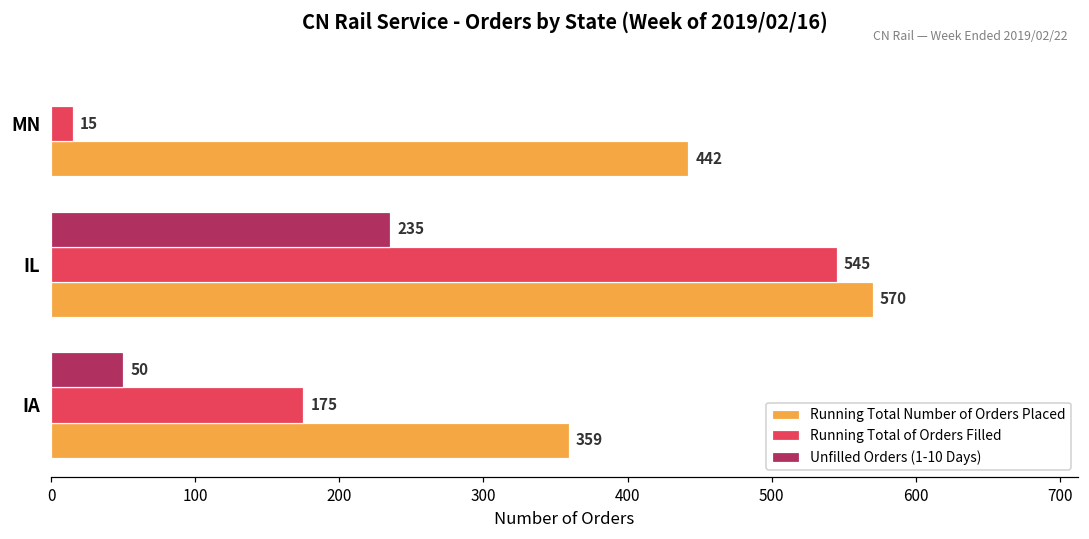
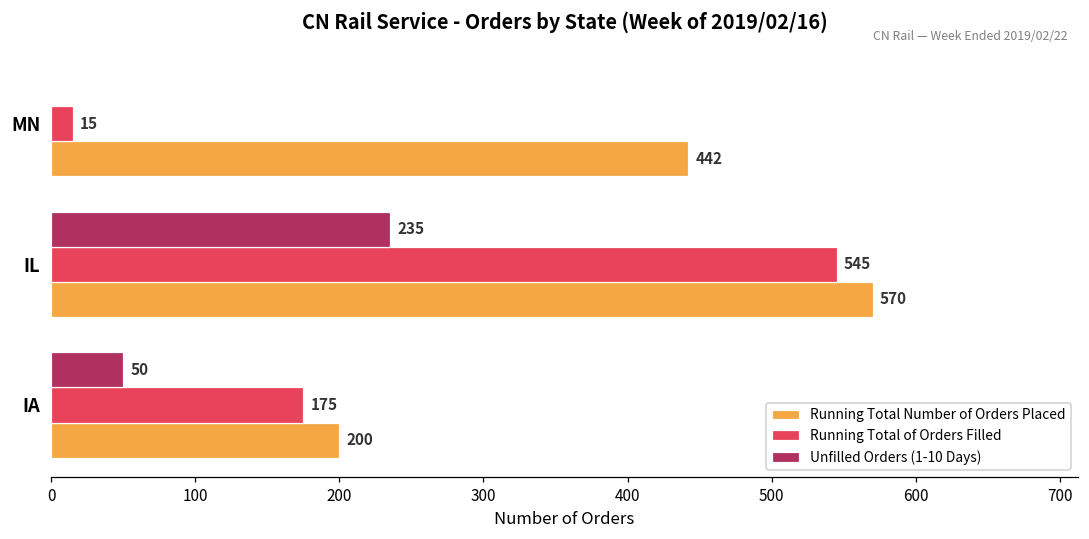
  {
    "Running Total Number of Orders Placed": {
      "MN": 442,
      "IL": 570,
-     "IA": 359
+     "IA": 200
    }
  }
